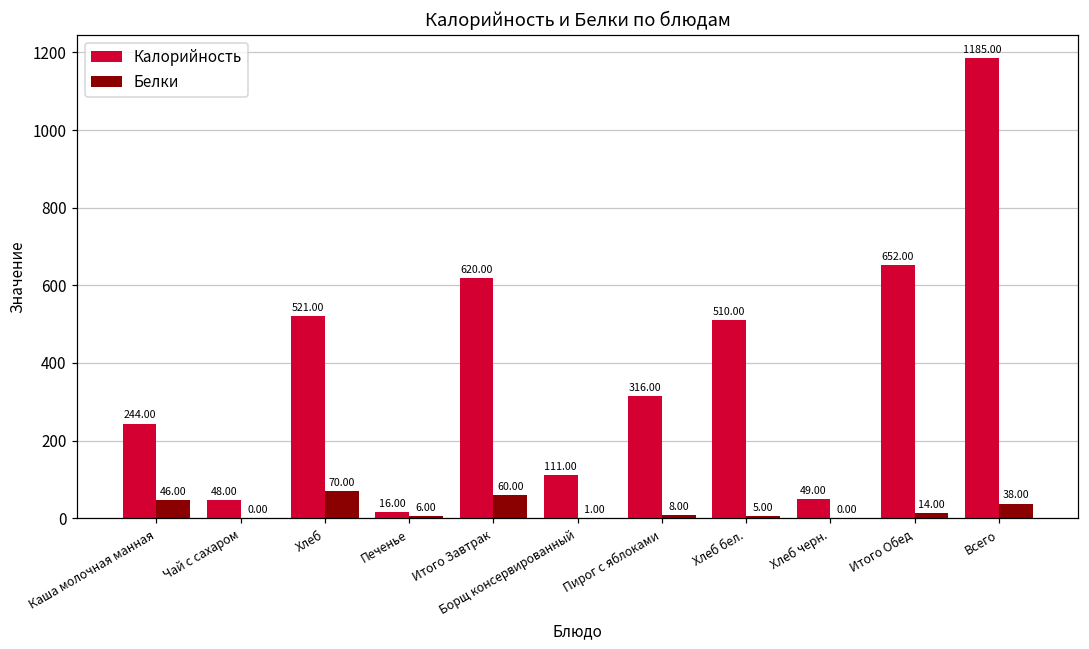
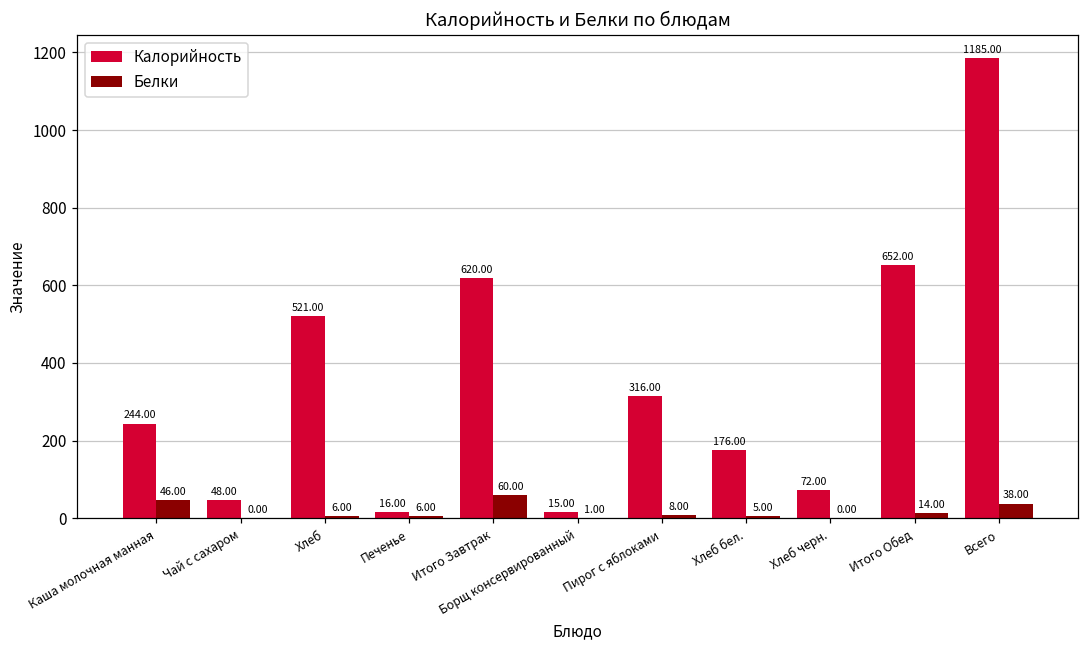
  {
    "Калорийность": {
      "Каша молочная манная": 244.00,
      "Чай с сахаром": 48.00,
      "Хлеб": 521.00,
      "Печенье": 16.00,
      "Итого Завтрак": 620.00,
-     "Борщ консервированный": 111.00,
+     "Борщ консервированный": 15.00,
      "Пирог с яблоками": 316.00,
-     "Хлеб бел.": 510.00,
-     "Хлеб черн.": 49.00,
+     "Хлеб бел.": 176.00,
+     "Хлеб черн.": 72.00,
      "Итого Обед": 652.00,
      "Всего": 1185.00
    },
    "Белки": {
      "Каша молочная манная": 46.00,
      "Чай с сахаром": 0.00,
-     "Хлеб": 70.00,
+     "Хлеб": 6.00,
      "Печенье": 6.00,
      "Итого Завтрак": 60.00,
      "Борщ консервированный": 1.00,
      "Пирог с яблоками": 8.00,
      "Хлеб бел.": 5.00,
      "Хлеб черн.": 0.00,
      "Итого Обед": 14.00,
      "Всего": 38.00
    }
  }
